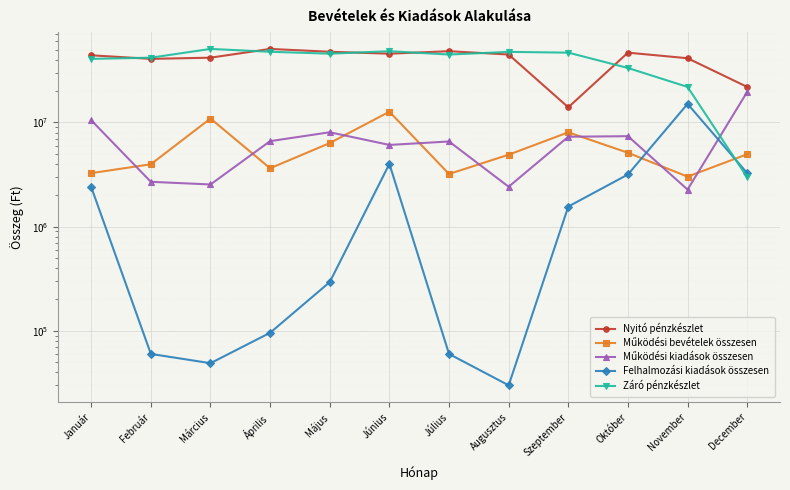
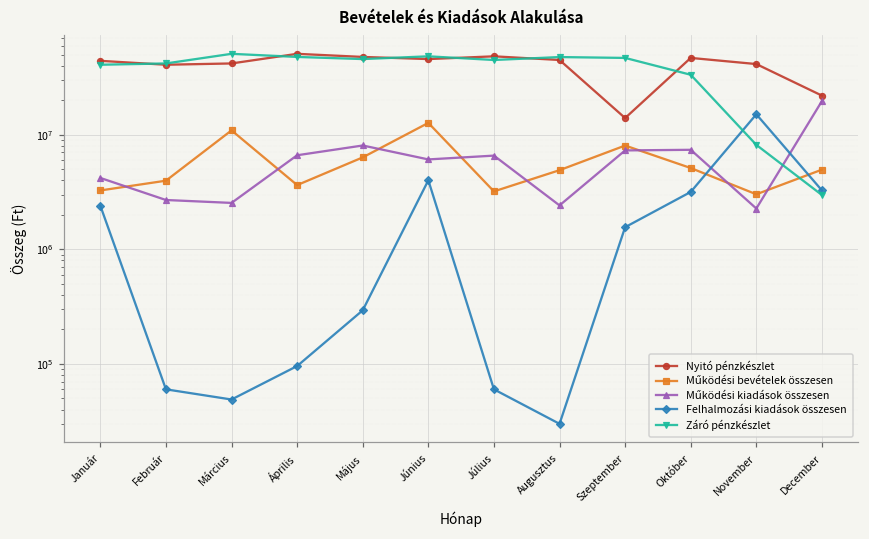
  {
    "Nyitó pénzkészlet": {
      "Január": 44000000,
      "Március": 42000000,
      "Április": 50000000,
      "Július": 50000000,
      "Augusztus": 45000000,
      "Szeptember": 14000000,
      "Október": 50000000,
      "November": 41000000,
      "December": 22000000
    },
    "Működési bevételek összesen": {
      "Január": 3300000,
      "Február": 4000000,
      "Március": 11000000,
      "Április": 3600000,
      "Május": 6000000,
      "Június": 13000000,
      "Július": 3200000,
      "Augusztus": 5000000,
      "Szeptember": 8000000,
      "Október": 5000000,
      "November": 3000000,
      "December": 5000000
    },
    "Működési kiadások összesen": {
-     "Január": 11000000,
+     "Január": 4200000,
      "Február": 2700000,
      "Március": 2500000,
      "Április": 7000000,
      "Május": 8000000,
      "Június": 6000000,
      "Július": 7000000,
      "Augusztus": 2400000,
      "Szeptember": 7000000,
      "Október": 7000000,
      "November": 2300000,
      "December": 20000000
    },
    "Felhalmozási kiadások összesen": {
      "Január": 2400000,
      "Február": 60000,
      "Március": 50000,
      "Április": 100000,
      "Május": 290000,
      "Június": 4000000,
      "Július": 60000,
      "Augusztus": 30000,
      "Szeptember": 1600000,
      "Október": 3200000,
      "November": 15000000,
      "December": 3300000
    },
    "Záró pénzkészlet": {
      "Január": 41000000,
      "Március": 50000000,
      "Április": 50000000,
      "Július": 45000000,
      "Augusztus": 50000000,
      "Szeptember": 50000000,
      "Október": 33000000,
-     "November": 22000000,
+     "November": 8000000,
      "December": 3000000
    }
  }
